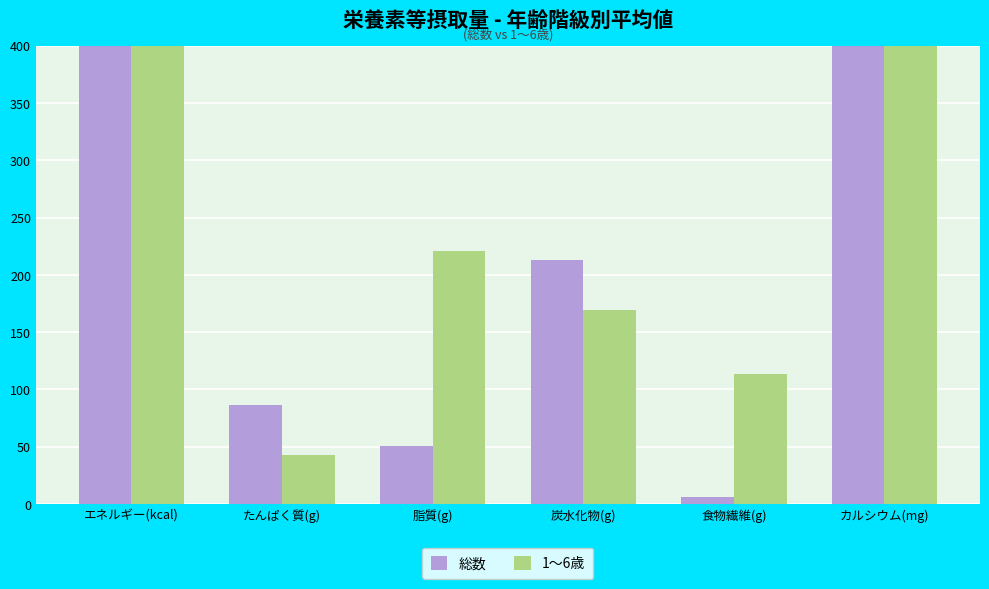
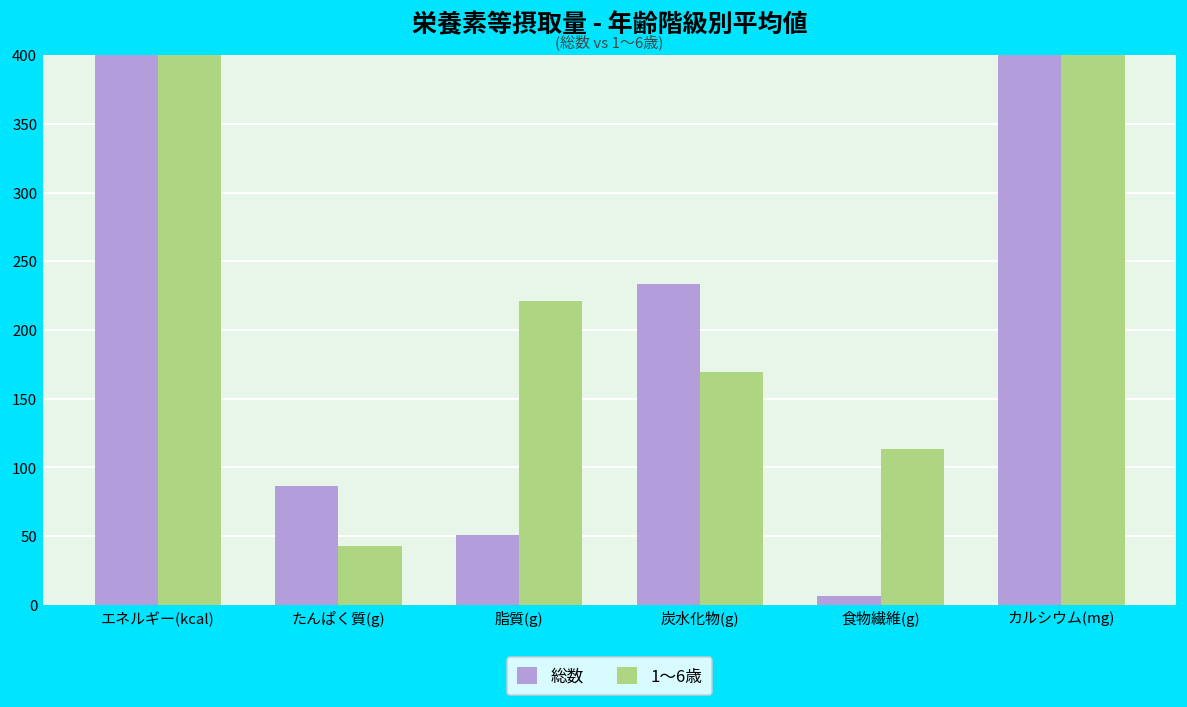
  {
    "総数": {
      "たんぱく質(g)": 87,
      "脂質(g)": 51,
-     "炭水化物(g)": 213,
+     "炭水化物(g)": 233,
      "食物繊維(g)": 6
    },
    "1～6歳": {
      "たんぱく質(g)": 43,
      "脂質(g)": 221,
      "炭水化物(g)": 170,
      "食物繊維(g)": 114
    }
  }
